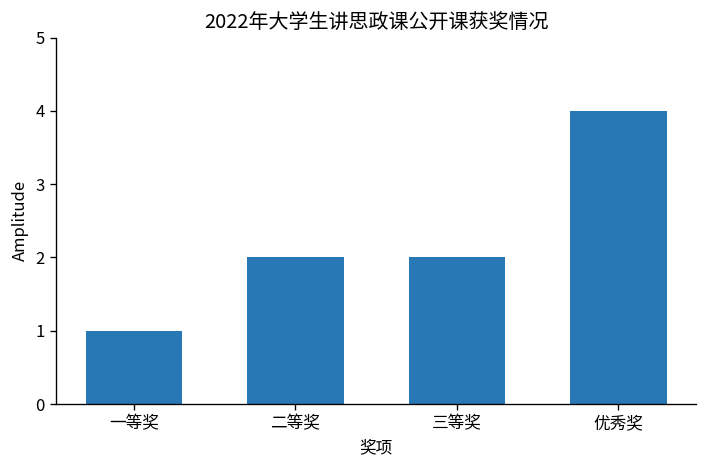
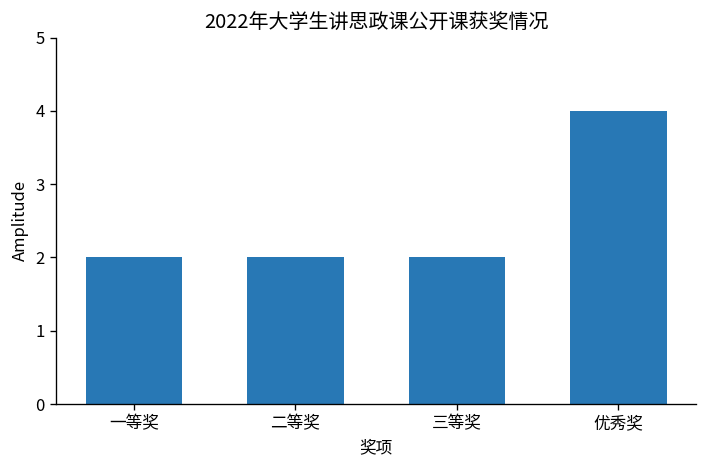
  {
-   "一等奖": 1,
+   "一等奖": 2,
    "二等奖": 2,
    "三等奖": 2,
    "优秀奖": 4
  }
